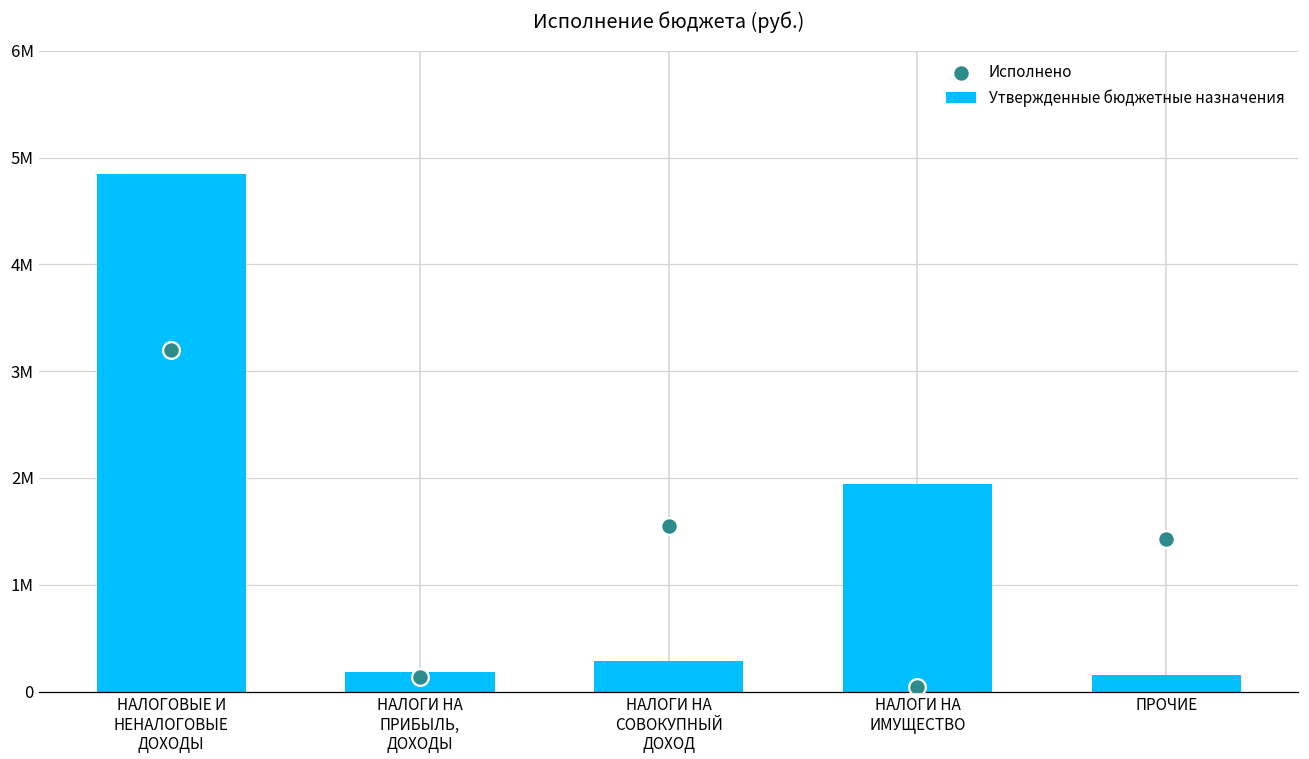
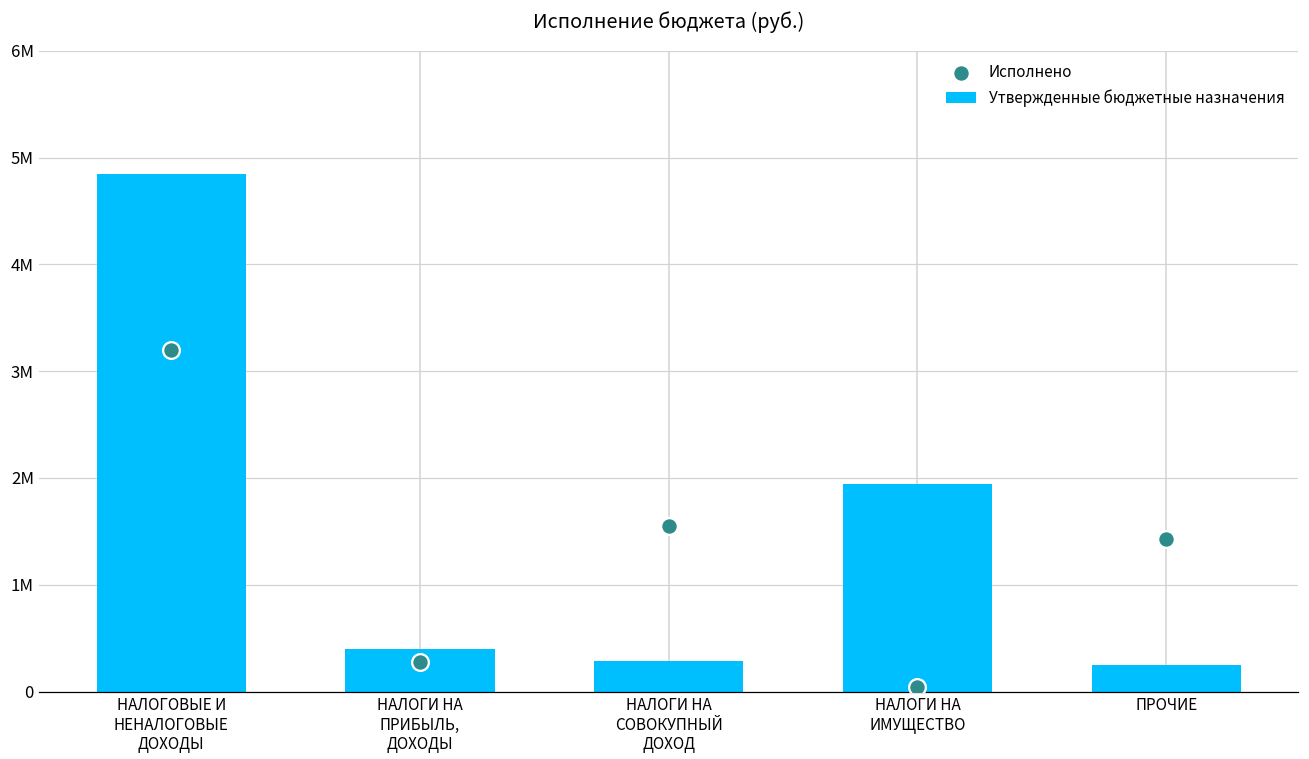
  {
    "Утвержденные бюджетные назначения": {
      "НАЛОГОВЫЕ И НЕНАЛОГОВЫЕ ДОХОДЫ": 4800000,
-     "НАЛОГИ НА ПРИБЫЛЬ, ДОХОДЫ": 200000,
+     "НАЛОГИ НА ПРИБЫЛЬ, ДОХОДЫ": 400000,
      "НАЛОГИ НА СОВОКУПНЫЙ ДОХОД": 300000,
      "НАЛОГИ НА ИМУЩЕСТВО": 1900000,
-     "ПРОЧИЕ": 150000
+     "ПРОЧИЕ": 250000
    },
    "Исполнено": {
-     "НАЛОГИ НА ПРИБЫЛЬ, ДОХОДЫ": 100000
+     "НАЛОГИ НА ПРИБЫЛЬ, ДОХОДЫ": 300000
    }
  }
